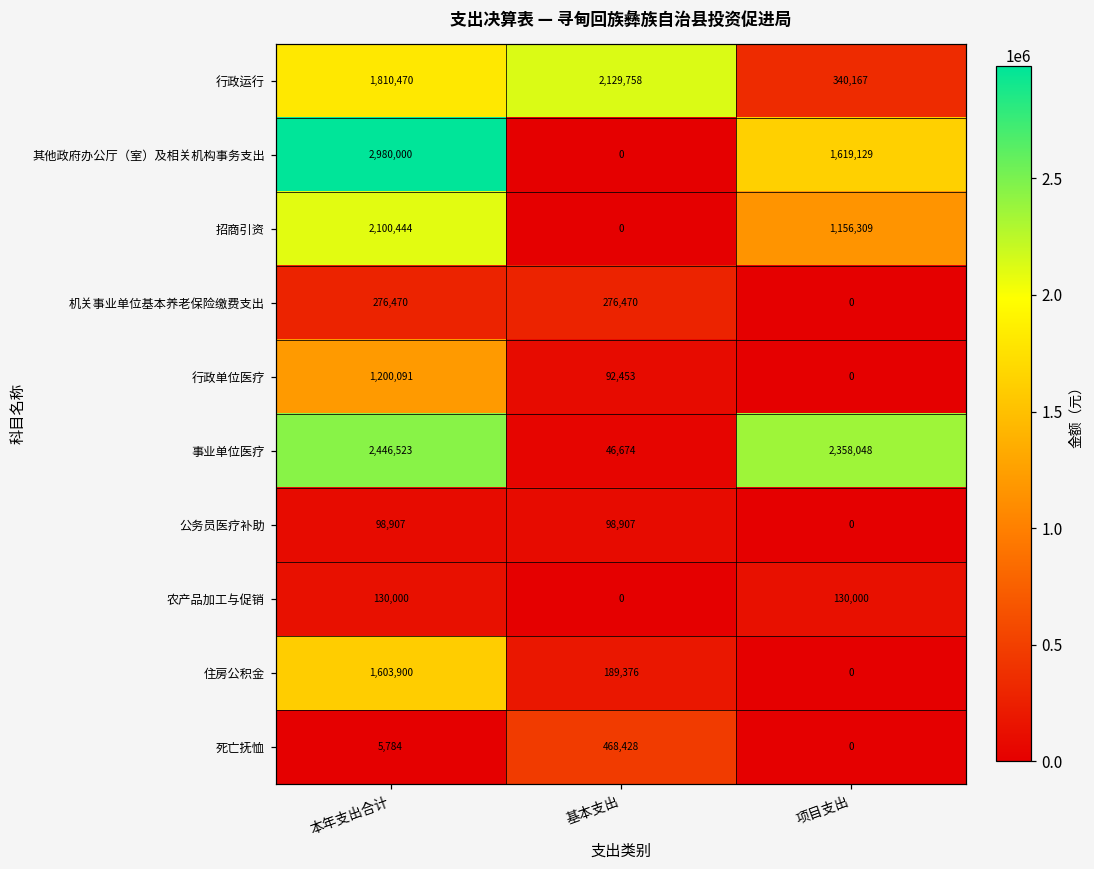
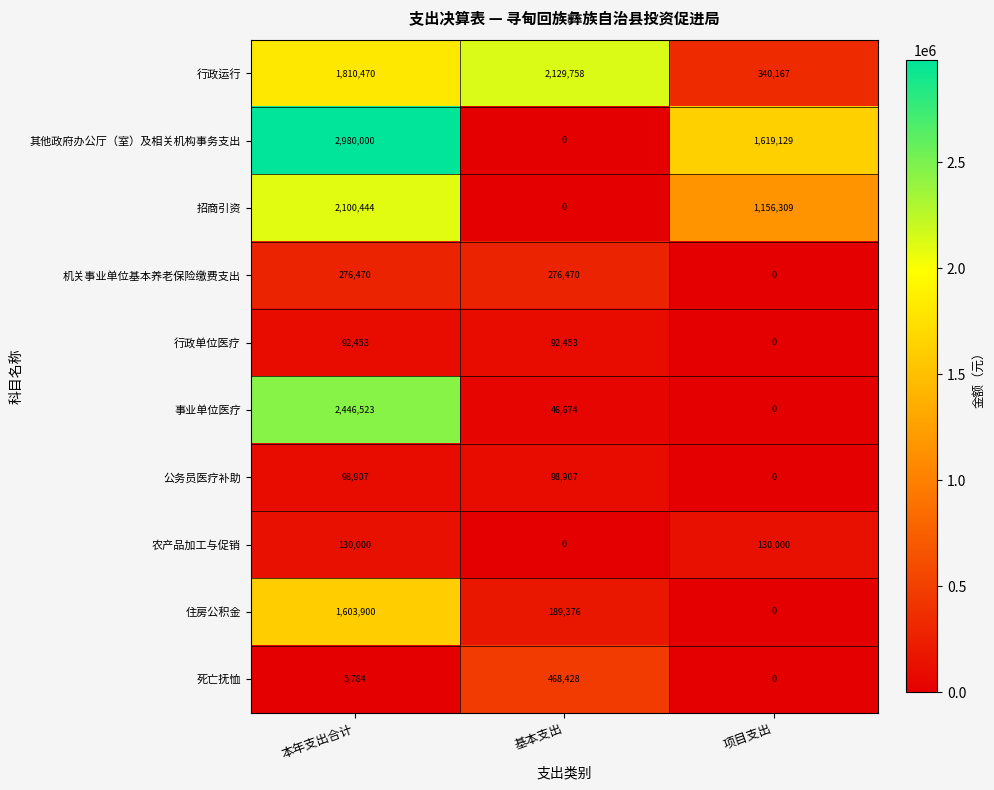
  {
    "行政运行": {
      "本年支出合计": "1,810,470",
      "基本支出": "2,129,758",
      "项目支出": "340,167"
    },
    "其他政府办公厅（室）及相关机构事务支出": {
      "本年支出合计": "2,980,000",
      "基本支出": "0",
      "项目支出": "1,619,129"
    },
    "招商引资": {
      "本年支出合计": "2,100,444",
      "基本支出": "0",
      "项目支出": "1,156,309"
    },
    "机关事业单位基本养老保险缴费支出": {
      "本年支出合计": "276,470",
      "基本支出": "276,470",
      "项目支出": "0"
    },
    "行政单位医疗": {
-     "本年支出合计": "1,200,091",
+     "本年支出合计": "92,453",
      "基本支出": "92,453",
      "项目支出": "0"
    },
    "事业单位医疗": {
      "本年支出合计": "2,446,523",
      "基本支出": "46,674",
-     "项目支出": "2,358,048"
+     "项目支出": "0"
    },
    "公务员医疗补助": {
      "本年支出合计": "98,907",
      "基本支出": "98,907",
      "项目支出": "0"
    },
    "农产品加工与促销": {
      "本年支出合计": "130,000",
      "基本支出": "0",
      "项目支出": "130,000"
    },
    "住房公积金": {
      "本年支出合计": "1,603,900",
      "基本支出": "189,376",
      "项目支出": "0"
    },
    "死亡抚恤": {
      "本年支出合计": "5,784",
      "基本支出": "468,428",
      "项目支出": "0"
    }
  }
